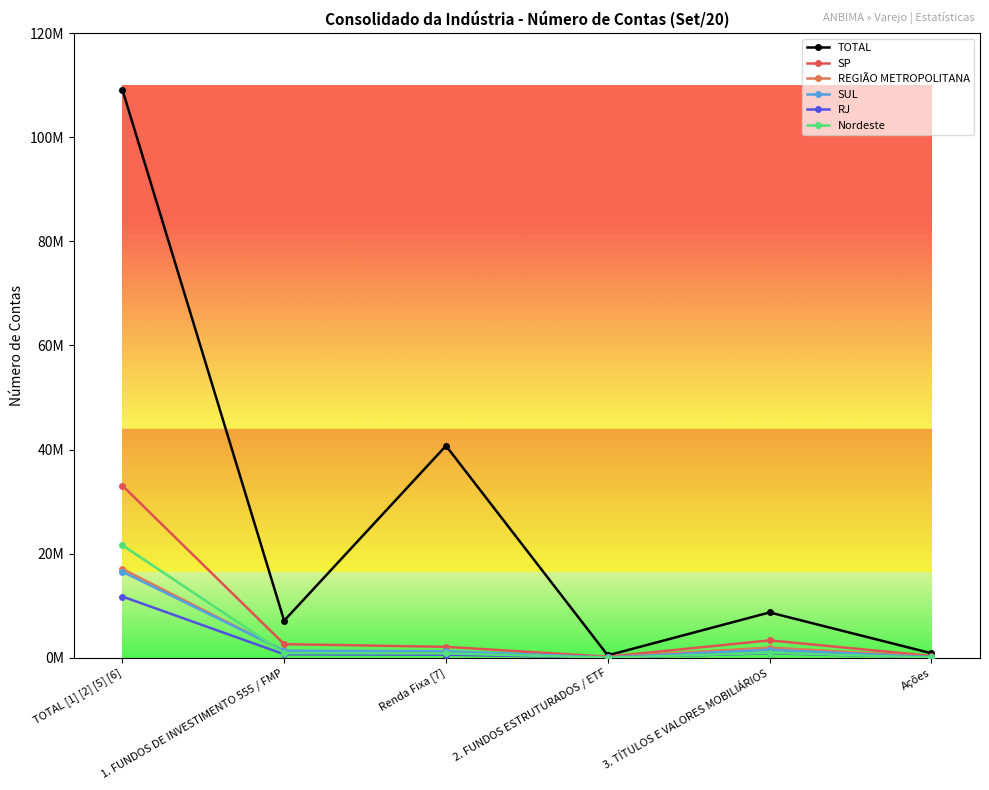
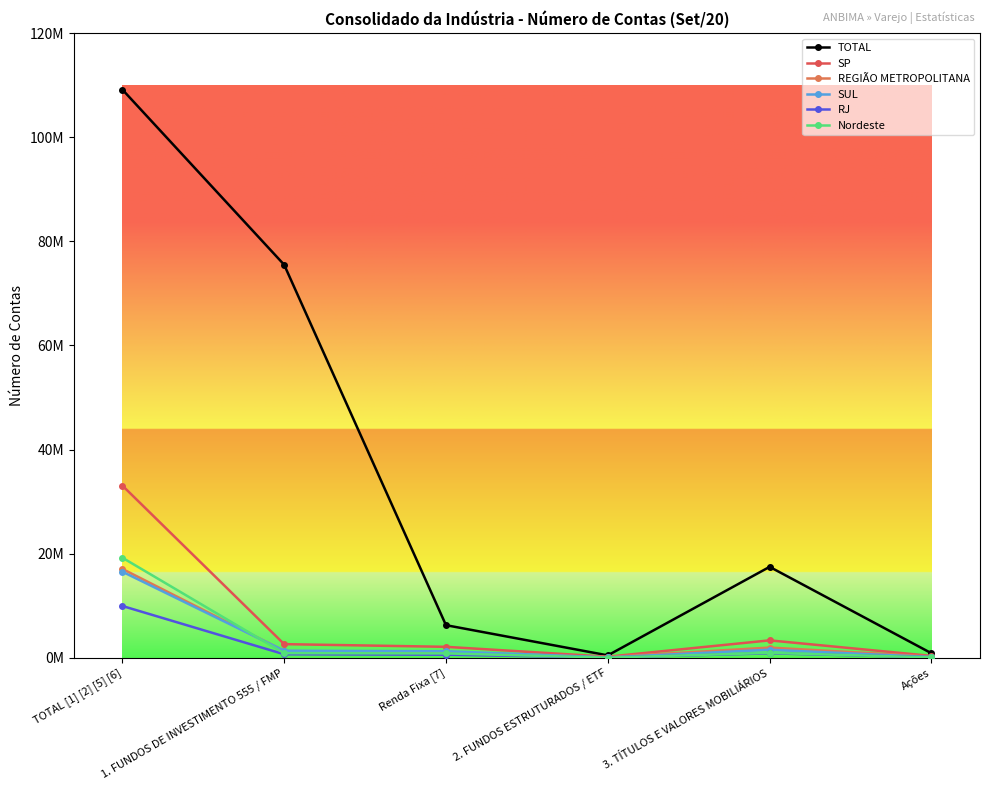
  {
    "TOTAL": {
      "TOTAL [1] [2] [5] [6]": 109000000,
-     "1. FUNDOS DE INVESTIMENTO 555 / FMP": 7000000,
-     "Renda Fixa [7]": 41000000,
-     "3. TÍTULOS E VALORES MOBILIÁRIOS": 9000000,
+     "1. FUNDOS DE INVESTIMENTO 555 / FMP": 75000000,
+     "Renda Fixa [7]": 6000000,
+     "3. TÍTULOS E VALORES MOBILIÁRIOS": 17000000,
      "Ações": 1000000
    },
    "SUL": {
      "TOTAL [1] [2] [5] [6]": 17000000
    },
    "RJ": {
-     "TOTAL [1] [2] [5] [6]": 12000000
+     "TOTAL [1] [2] [5] [6]": 10000000
    },
    "Nordeste": {
-     "TOTAL [1] [2] [5] [6]": 22000000
+     "TOTAL [1] [2] [5] [6]": 19000000
    }
  }
